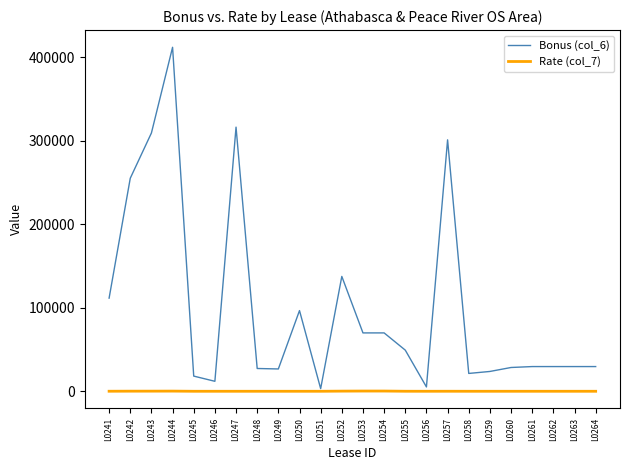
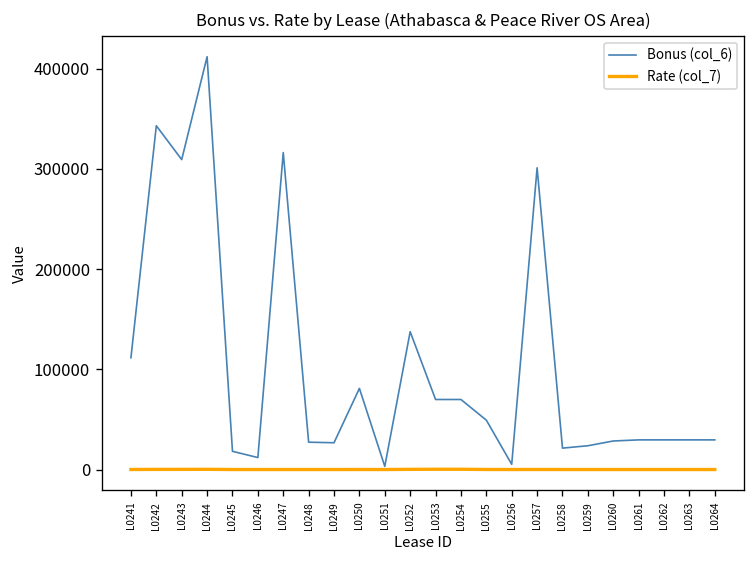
  {
    "Bonus (col_6)": {
      "L0241": 110000,
-     "L0242": 260000,
+     "L0242": 340000,
      "L0243": 310000,
      "L0244": 410000,
      "L0245": 20000,
      "L0246": 10000,
      "L0247": 320000,
      "L0248": 30000,
      "L0249": 30000,
-     "L0250": 100000,
+     "L0250": 80000,
      "L0251": 0,
      "L0252": 140000,
      "L0253": 70000,
      "L0254": 70000,
      "L0255": 50000,
      "L0256": 10000,
      "L0257": 300000,
      "L0258": 20000,
      "L0259": 20000,
      "L0260": 30000,
      "L0261": 30000,
      "L0262": 30000,
      "L0263": 30000,
      "L0264": 30000
    },
    "Rate (col_7)": {
      "L0241": 0,
      "L0242": 0,
      "L0243": 0,
      "L0244": 0,
      "L0245": 0,
      "L0246": 0,
      "L0247": 0,
      "L0248": 0,
      "L0249": 0,
      "L0250": 0,
      "L0251": 0,
      "L0252": 0,
      "L0253": 0,
      "L0254": 0,
      "L0255": 0,
      "L0256": 0,
      "L0257": 0,
      "L0258": 0,
      "L0259": 0,
      "L0260": 0,
      "L0261": 0,
      "L0262": 0,
      "L0263": 0,
      "L0264": 0
    }
  }
